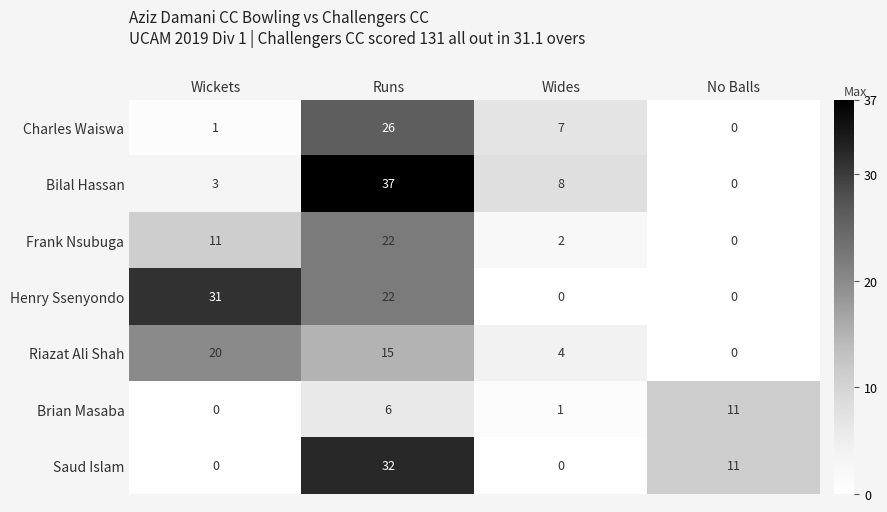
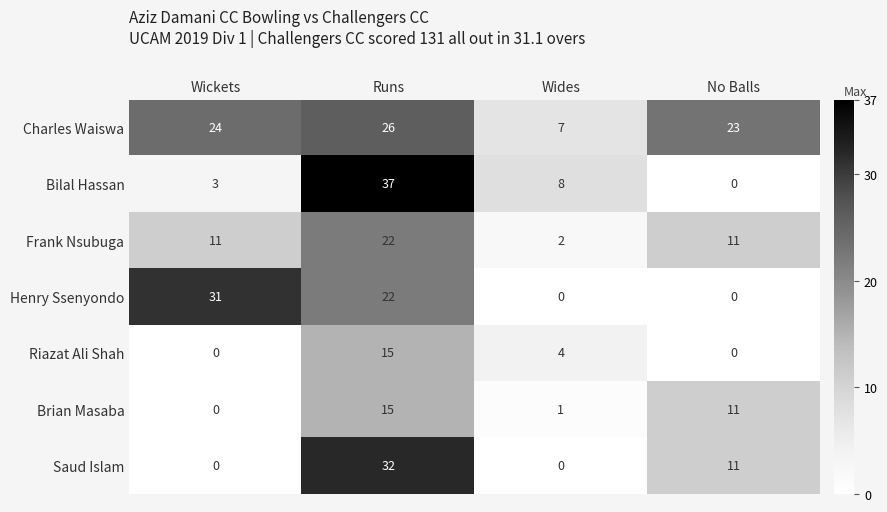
  {
    "Charles Waiswa": {
-     "Wickets": 1,
+     "Wickets": 24,
      "Runs": 26,
      "Wides": 7,
-     "No Balls": 0
+     "No Balls": 23
    },
    "Bilal Hassan": {
      "Wickets": 3,
      "Runs": 37,
      "Wides": 8,
      "No Balls": 0
    },
    "Frank Nsubuga": {
      "Wickets": 11,
      "Runs": 22,
      "Wides": 2,
-     "No Balls": 0
+     "No Balls": 11
    },
    "Henry Ssenyondo": {
      "Wickets": 31,
      "Runs": 22,
      "Wides": 0,
      "No Balls": 0
    },
    "Riazat Ali Shah": {
-     "Wickets": 20,
+     "Wickets": 0,
      "Runs": 15,
      "Wides": 4,
      "No Balls": 0
    },
    "Brian Masaba": {
      "Wickets": 0,
-     "Runs": 6,
+     "Runs": 15,
      "Wides": 1,
      "No Balls": 11
    },
    "Saud Islam": {
      "Wickets": 0,
      "Runs": 32,
      "Wides": 0,
      "No Balls": 11
    }
  }
